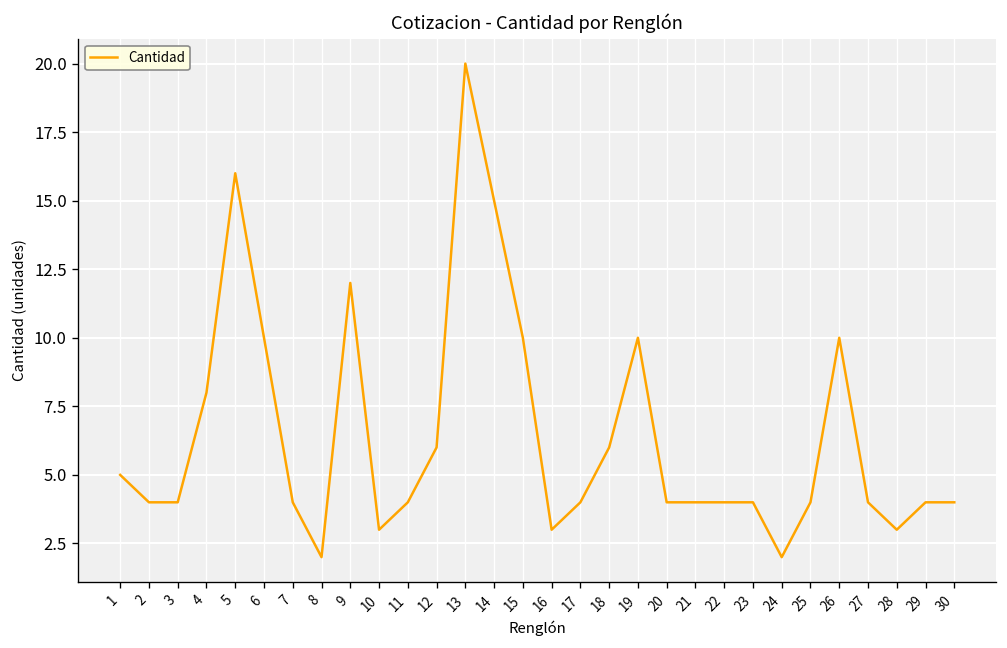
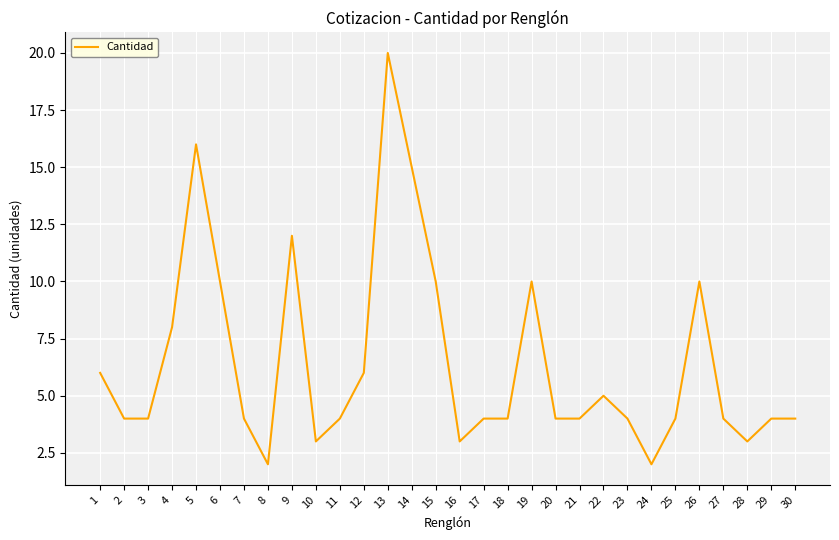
  {
-   "1": 5,
+   "1": 6,
    "2": 4,
    "3": 4,
    "4": 8,
    "5": 16,
    "6": 10,
    "7": 4,
    "8": 2,
    "9": 12,
    "10": 3,
    "11": 4,
    "12": 6,
    "13": 20,
    "14": 15,
    "15": 10,
    "16": 3,
    "17": 4,
-   "18": 6,
+   "18": 4,
    "19": 10,
    "20": 4,
    "21": 4,
-   "22": 4,
+   "22": 5,
    "23": 4,
    "24": 2,
    "25": 4,
    "26": 10,
    "27": 4,
    "28": 3,
    "29": 4,
    "30": 4
  }
